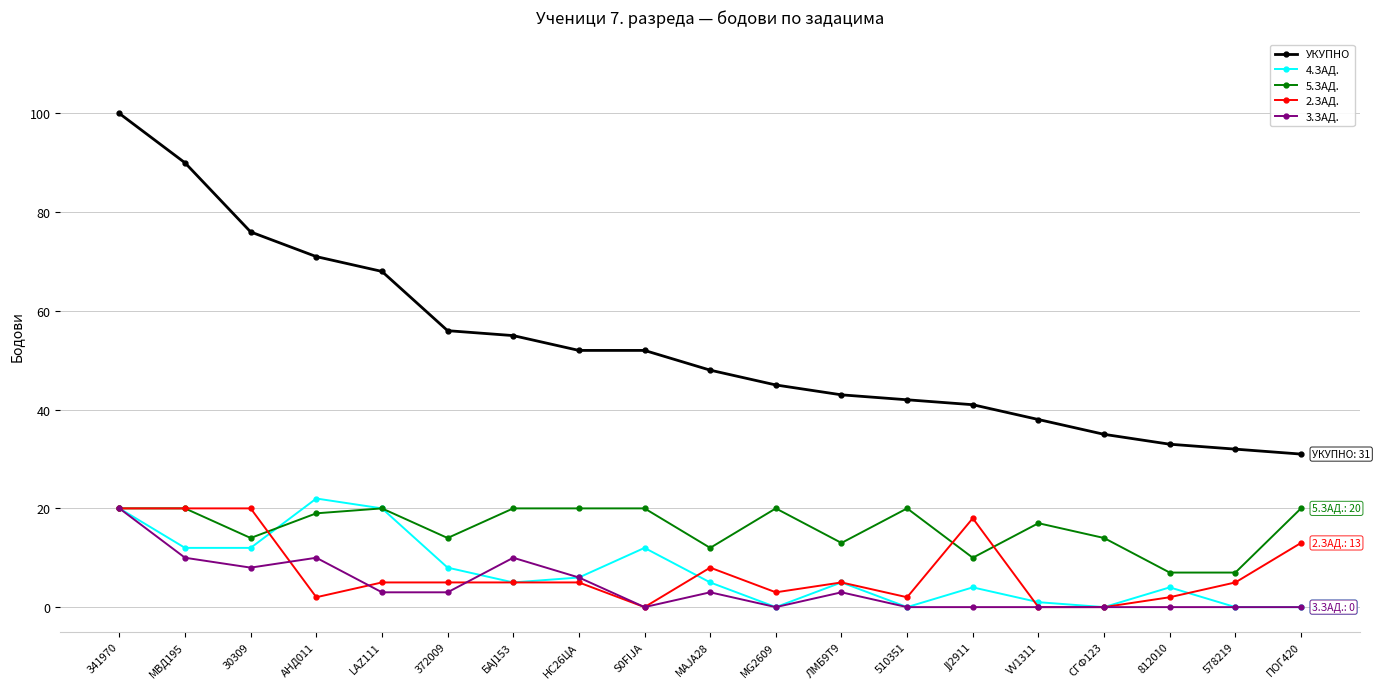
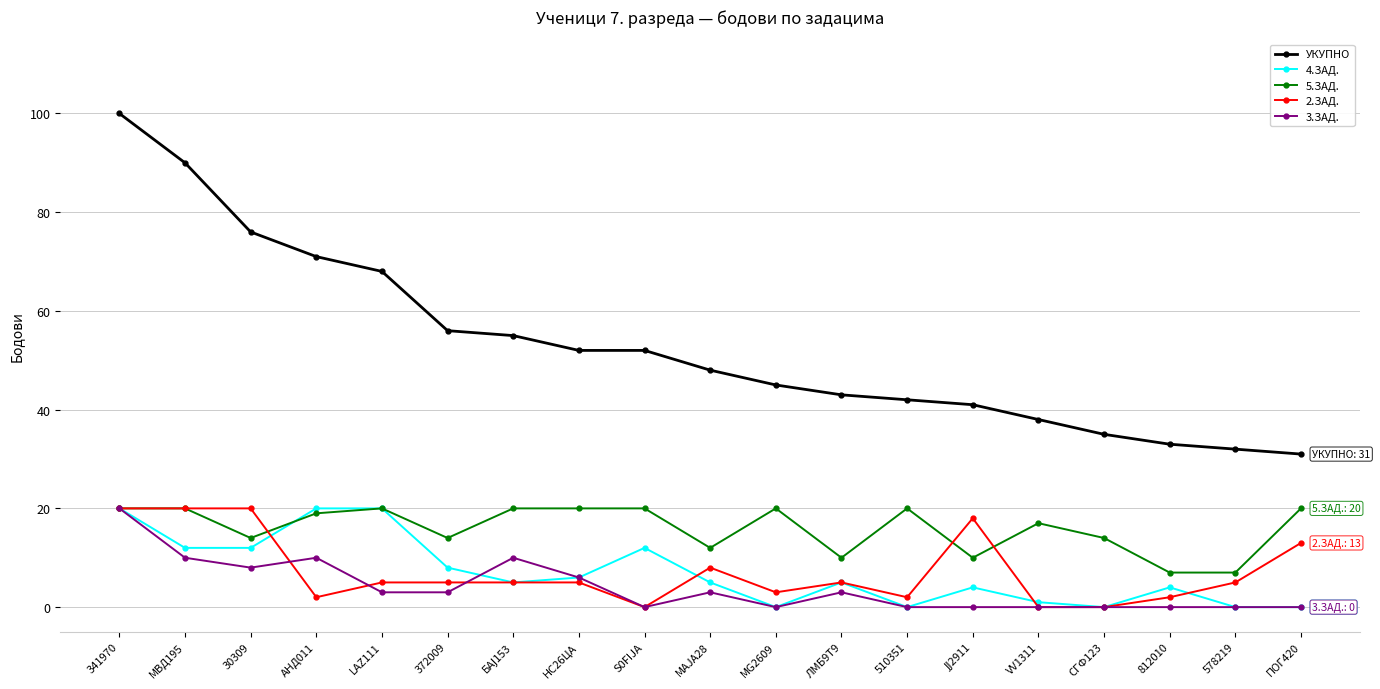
  {
    "УКУПНО": {
      "341970": 100,
      "МВД195": 90,
      "30309": 76,
      "АНД011": 71,
      "LAZ111": 68,
      "372009": 56,
      "БАЈ153": 55,
      "НС26ЦА": 52,
      "S0FIJA": 52,
      "MAJA28": 48,
      "MG2609": 45,
      "ЛМБ9Т9": 43,
      "510351": 42,
      "ЈЈ2911": 41,
      "VV1311": 38,
      "СГФ123": 35,
      "812010": 33,
      "578219": 32
    },
    "4.ЗАД.": {
      "МВД195": 12,
      "30309": 12,
-     "АНД011": 22,
+     "АНД011": 20,
      "372009": 8,
      "S0FIJA": 12,
      "MAJA28": 5,
      "ЈЈ2911": 4,
      "VV1311": 1,
      "812010": 4
    },
    "5.ЗАД.": {
      "30309": 14,
      "АНД011": 19,
      "372009": 14,
      "БАЈ153": 20,
      "НС26ЦА": 20,
      "S0FIJA": 20,
      "MAJA28": 12,
      "MG2609": 20,
-     "ЛМБ9Т9": 13,
+     "ЛМБ9Т9": 10,
      "510351": 20,
      "ЈЈ2911": 10,
      "VV1311": 17,
      "СГФ123": 14,
      "812010": 7,
      "578219": 7
    },
    "2.ЗАД.": {
      "30309": 20,
      "АНД011": 2,
      "LAZ111": 5,
      "372009": 5,
      "НС26ЦА": 5,
      "MAJA28": 8,
      "MG2609": 3,
      "510351": 2,
      "ЈЈ2911": 18,
      "812010": 2,
      "578219": 5
    },
    "3.ЗАД.": {
      "МВД195": 10,
      "30309": 8,
      "АНД011": 10,
      "LAZ111": 3,
      "372009": 3,
      "БАЈ153": 10,
      "MAJA28": 3,
      "ЛМБ9Т9": 3,
      "ЈЈ2911": 0,
      "812010": 0
    }
  }
